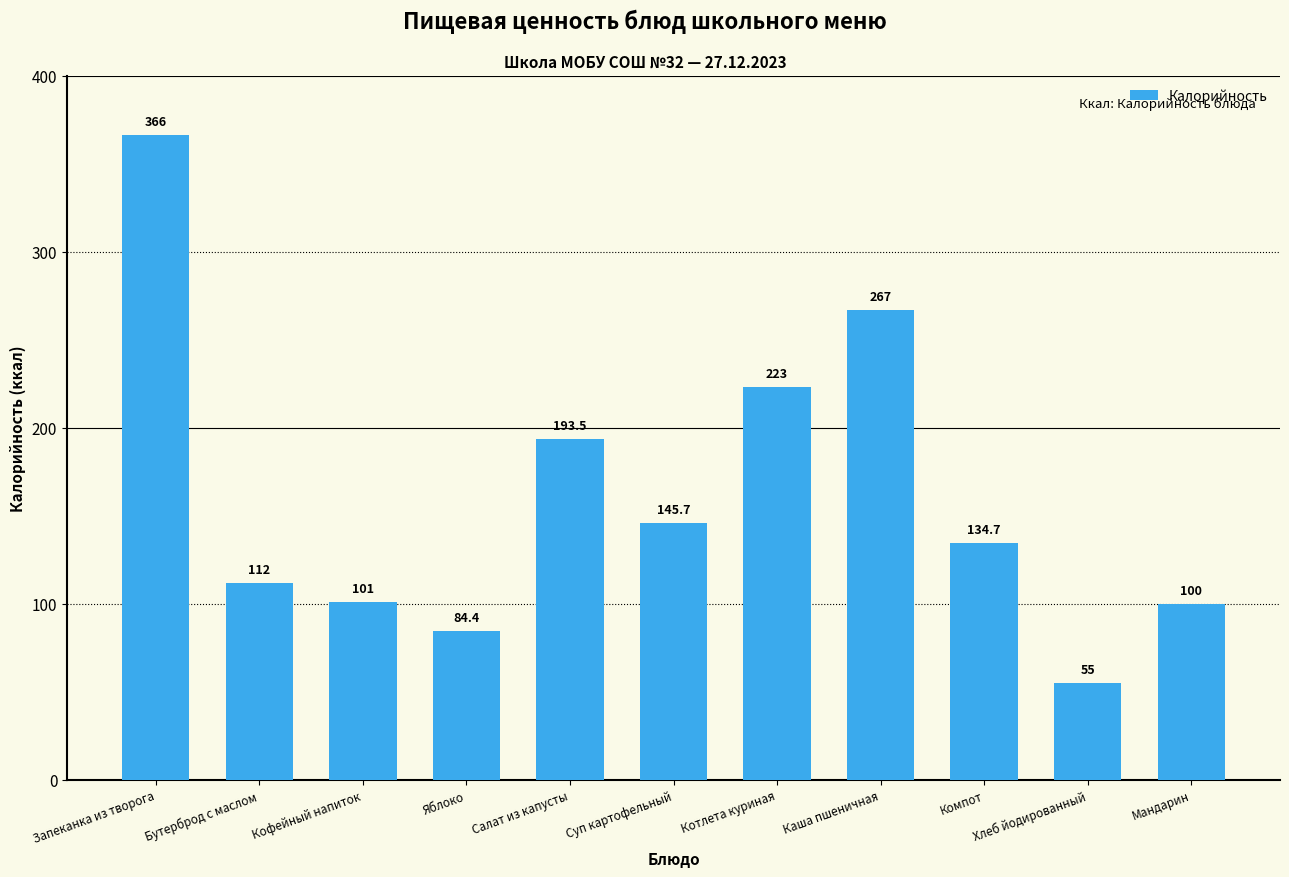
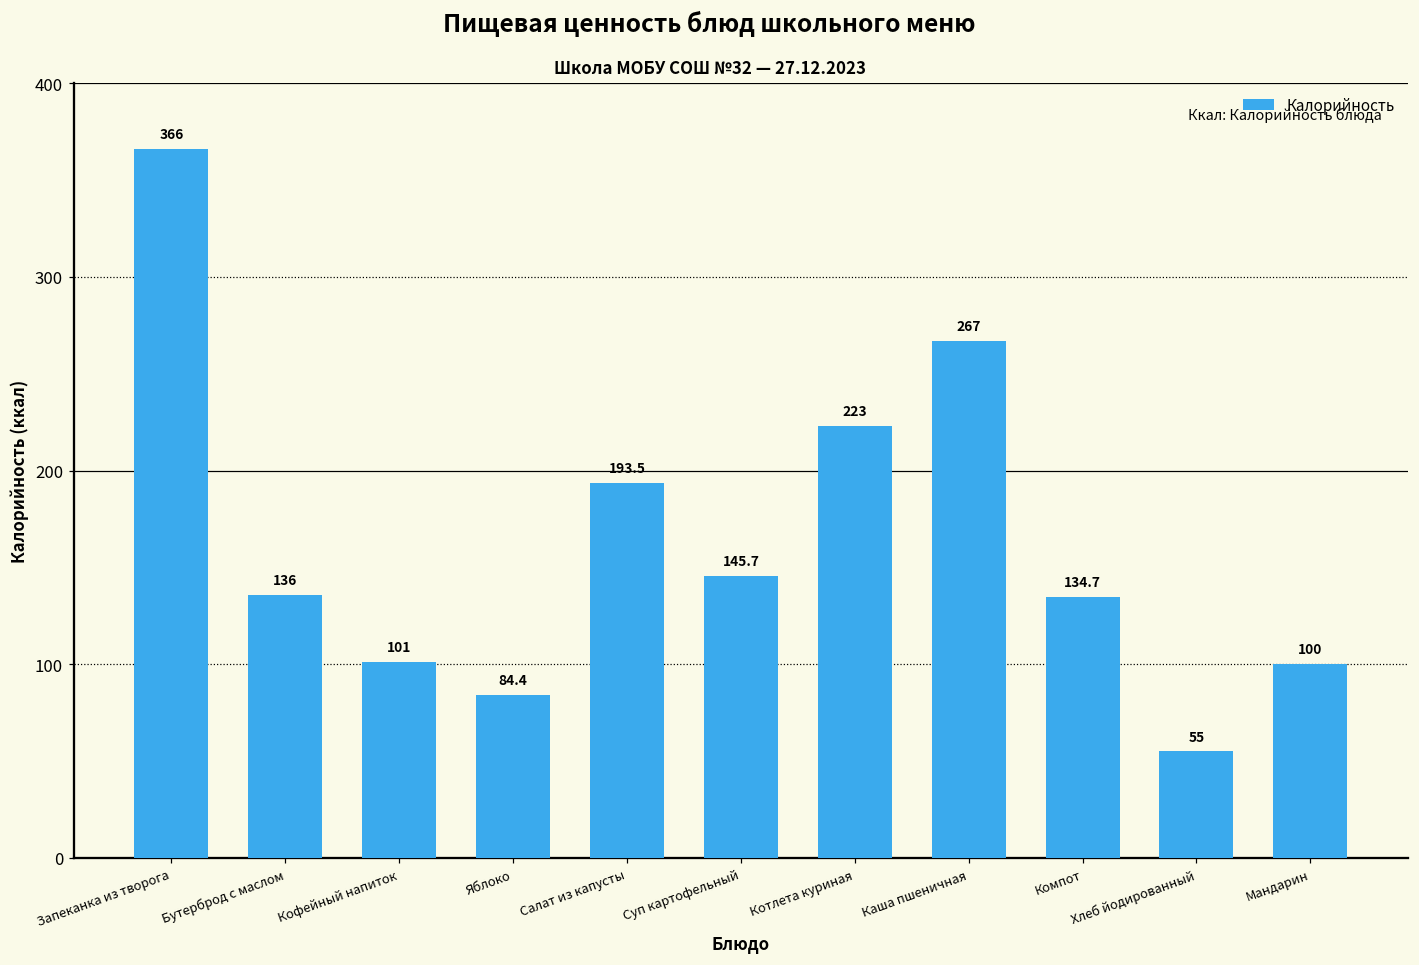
  {
    "Запеканка из творога": 366,
-   "Бутерброд с маслом": 112,
+   "Бутерброд с маслом": 136,
    "Кофейный напиток": 101,
    "Яблоко": 84.4,
    "Салат из капусты": 193.5,
    "Суп картофельный": 145.7,
    "Котлета куриная": 223,
    "Каша пшеничная": 267,
    "Компот": 134.7,
    "Хлеб йодированный": 55,
    "Мандарин": 100
  }
